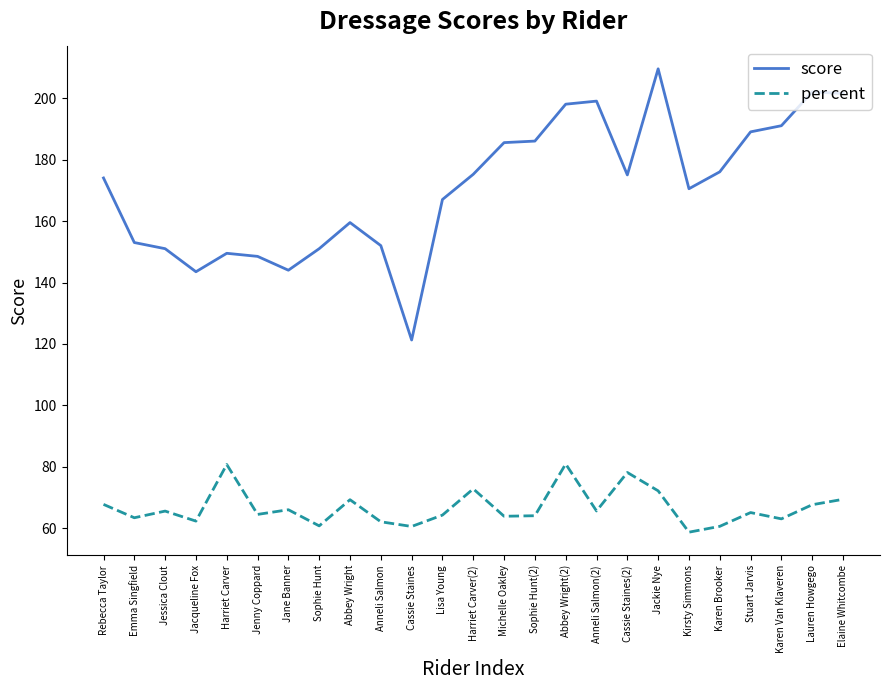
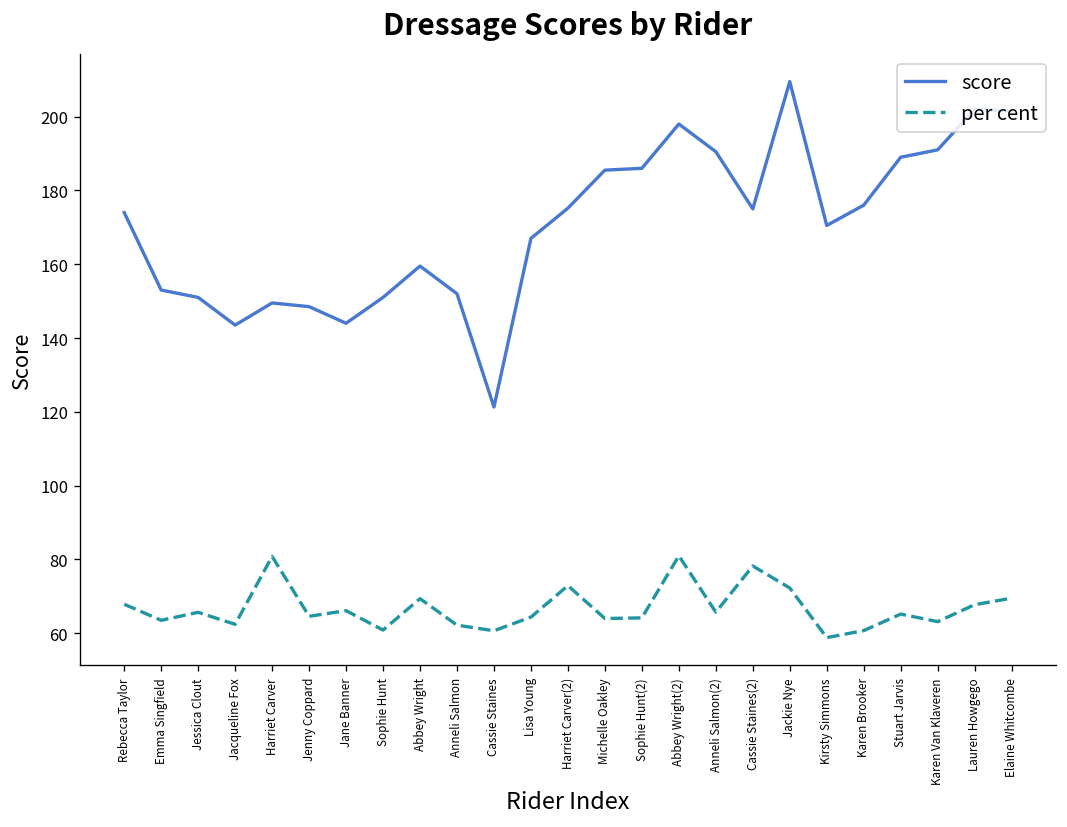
  {
    "score": {
      "Rebecca Taylor": 174,
      "Emma Singfield": 153,
      "Jessica Clout": 151,
      "Jacqueline Fox": 144,
      "Harriet Carver": 150,
      "Jenny Coppard": 149,
      "Jane Banner": 144,
      "Sophie Hunt": 151,
      "Abbey Wright": 160,
      "Anneli Salmon": 152,
      "Cassie Staines": 121,
      "Lisa Young": 167,
      "Harriet Carver(2)": 175,
      "Michelle Oakley": 186,
      "Sophie Hunt(2)": 186,
      "Abbey Wright(2)": 198,
-     "Anneli Salmon(2)": 199,
+     "Anneli Salmon(2)": 191,
      "Cassie Staines(2)": 175,
      "Jackie Nye": 210,
      "Kirsty Simmons": 171,
      "Karen Brooker": 176,
      "Stuart Jarvis": 189,
      "Karen Van Klaveren": 191
    },
    "per cent": {
      "Rebecca Taylor": 68,
      "Emma Singfield": 63,
      "Jessica Clout": 66,
      "Jacqueline Fox": 62,
      "Harriet Carver": 81,
      "Jenny Coppard": 65,
      "Jane Banner": 66,
      "Sophie Hunt": 61,
      "Abbey Wright": 69,
      "Anneli Salmon": 62,
      "Cassie Staines": 61,
      "Lisa Young": 64,
      "Harriet Carver(2)": 73,
      "Michelle Oakley": 64,
      "Sophie Hunt(2)": 64,
      "Abbey Wright(2)": 81,
      "Anneli Salmon(2)": 66,
      "Cassie Staines(2)": 78,
      "Jackie Nye": 72,
      "Kirsty Simmons": 59,
      "Karen Brooker": 61,
      "Stuart Jarvis": 65,
      "Karen Van Klaveren": 63,
      "Lauren Howgego": 68,
      "Elaine Whitcombe": 69
    }
  }
